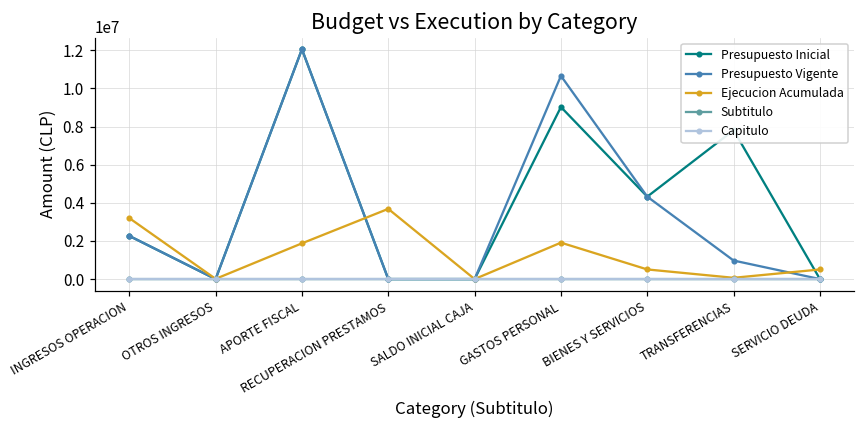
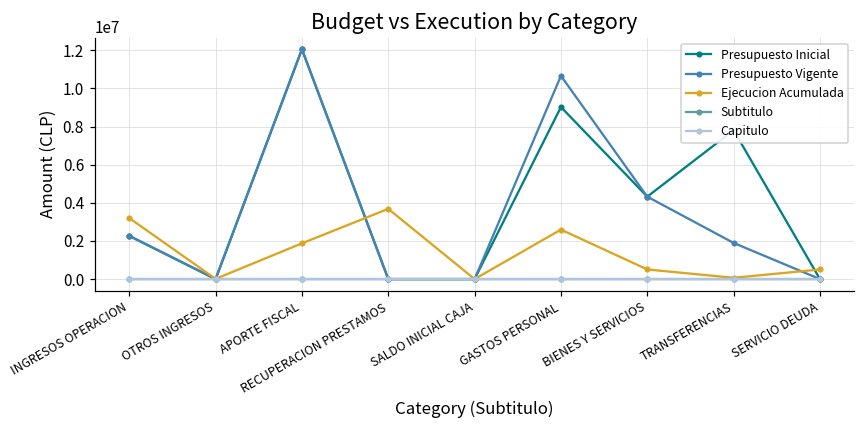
  {
    "Presupuesto Inicial": {
      "GASTOS PERSONAL": 9000000
    },
    "Presupuesto Vigente": {
      "GASTOS PERSONAL": 10700000,
-     "TRANSFERENCIAS": 1000000
+     "TRANSFERENCIAS": 1900000
    },
    "Ejecucion Acumulada": {
      "INGRESOS OPERACION": 3200000,
      "APORTE FISCAL": 1900000,
      "RECUPERACION PRESTAMOS": 3700000,
-     "GASTOS PERSONAL": 1900000,
+     "GASTOS PERSONAL": 2600000,
      "BIENES Y SERVICIOS": 500000,
      "SERVICIO DEUDA": 500000
    },
    "Capitulo": {
      "INGRESOS OPERACION": 0,
      "APORTE FISCAL": 0,
      "GASTOS PERSONAL": 0,
      "BIENES Y SERVICIOS": 0
    }
  }
